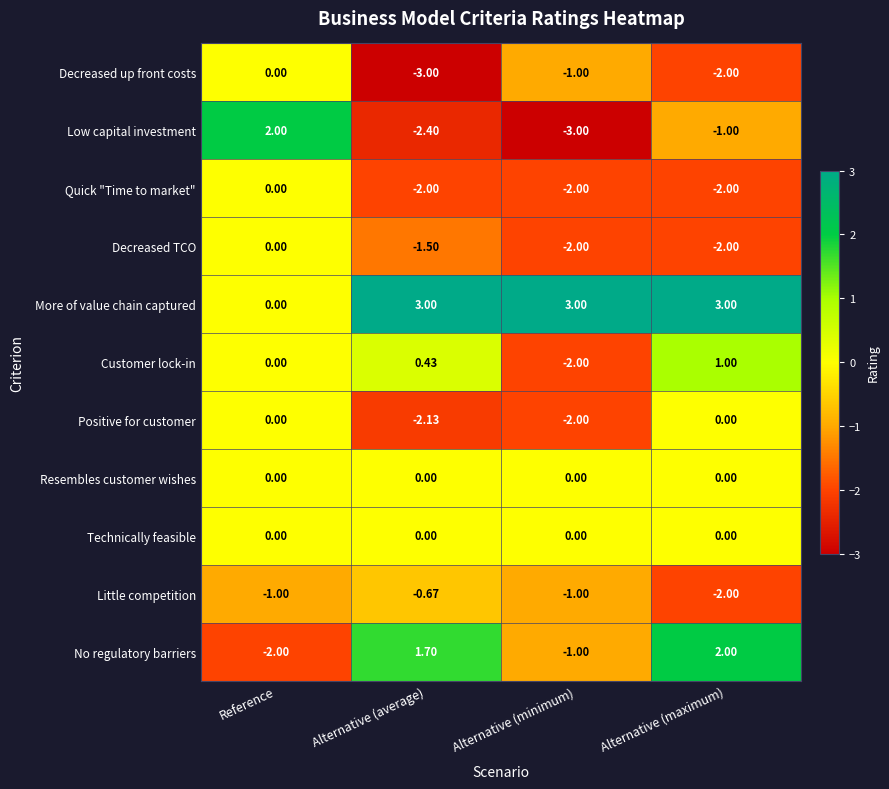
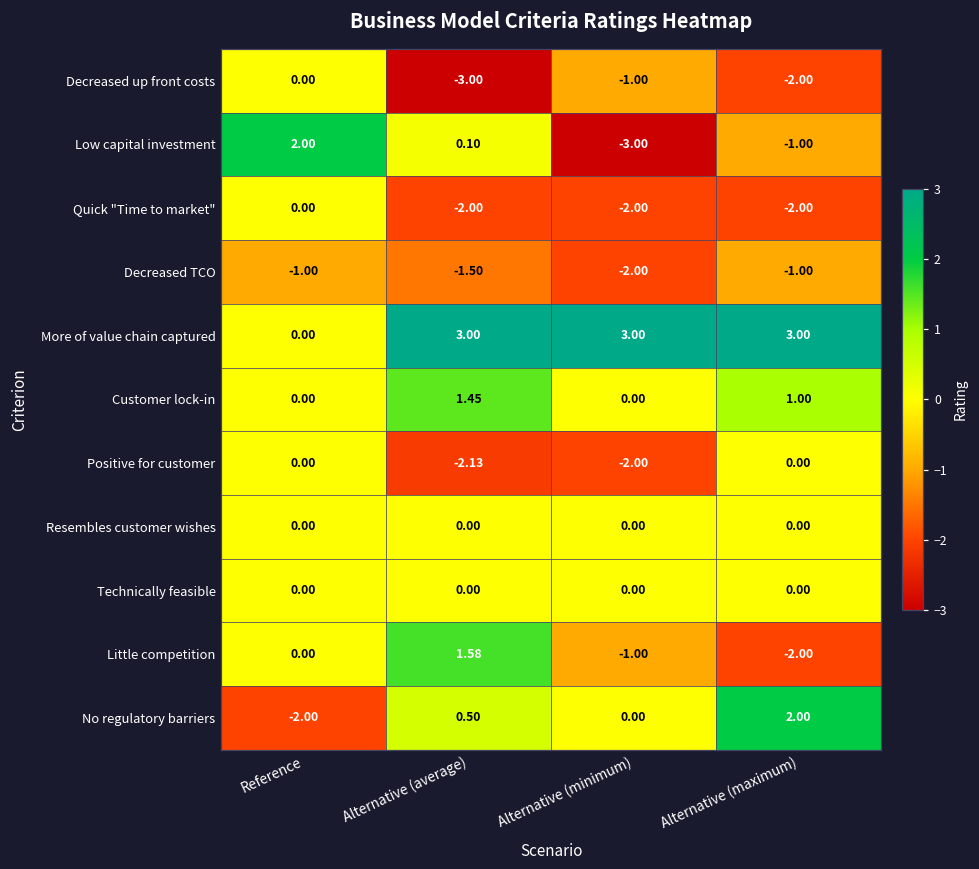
  {
    "Decreased up front costs": {
      "Reference": 0.00,
      "Alternative (average)": -3.00,
      "Alternative (minimum)": -1.00,
      "Alternative (maximum)": -2.00
    },
    "Low capital investment": {
      "Reference": 2.00,
-     "Alternative (average)": -2.40,
+     "Alternative (average)": 0.10,
      "Alternative (minimum)": -3.00,
      "Alternative (maximum)": -1.00
    },
    "Quick \"Time to market\"": {
      "Reference": 0.00,
      "Alternative (average)": -2.00,
      "Alternative (minimum)": -2.00,
      "Alternative (maximum)": -2.00
    },
    "Decreased TCO": {
-     "Reference": 0.00,
+     "Reference": -1.00,
      "Alternative (average)": -1.50,
      "Alternative (minimum)": -2.00,
-     "Alternative (maximum)": -2.00
+     "Alternative (maximum)": -1.00
    },
    "More of value chain captured": {
      "Reference": 0.00,
      "Alternative (average)": 3.00,
      "Alternative (minimum)": 3.00,
      "Alternative (maximum)": 3.00
    },
    "Customer lock-in": {
      "Reference": 0.00,
-     "Alternative (average)": 0.43,
-     "Alternative (minimum)": -2.00,
+     "Alternative (average)": 1.45,
+     "Alternative (minimum)": 0.00,
      "Alternative (maximum)": 1.00
    },
    "Positive for customer": {
      "Reference": 0.00,
      "Alternative (average)": -2.13,
      "Alternative (minimum)": -2.00,
      "Alternative (maximum)": 0.00
    },
    "Resembles customer wishes": {
      "Reference": 0.00,
      "Alternative (average)": 0.00,
      "Alternative (minimum)": 0.00,
      "Alternative (maximum)": 0.00
    },
    "Technically feasible": {
      "Reference": 0.00,
      "Alternative (average)": 0.00,
      "Alternative (minimum)": 0.00,
      "Alternative (maximum)": 0.00
    },
    "Little competition": {
-     "Reference": -1.00,
-     "Alternative (average)": -0.67,
+     "Reference": 0.00,
+     "Alternative (average)": 1.58,
      "Alternative (minimum)": -1.00,
      "Alternative (maximum)": -2.00
    },
    "No regulatory barriers": {
      "Reference": -2.00,
-     "Alternative (average)": 1.70,
-     "Alternative (minimum)": -1.00,
+     "Alternative (average)": 0.50,
+     "Alternative (minimum)": 0.00,
      "Alternative (maximum)": 2.00
    }
  }
